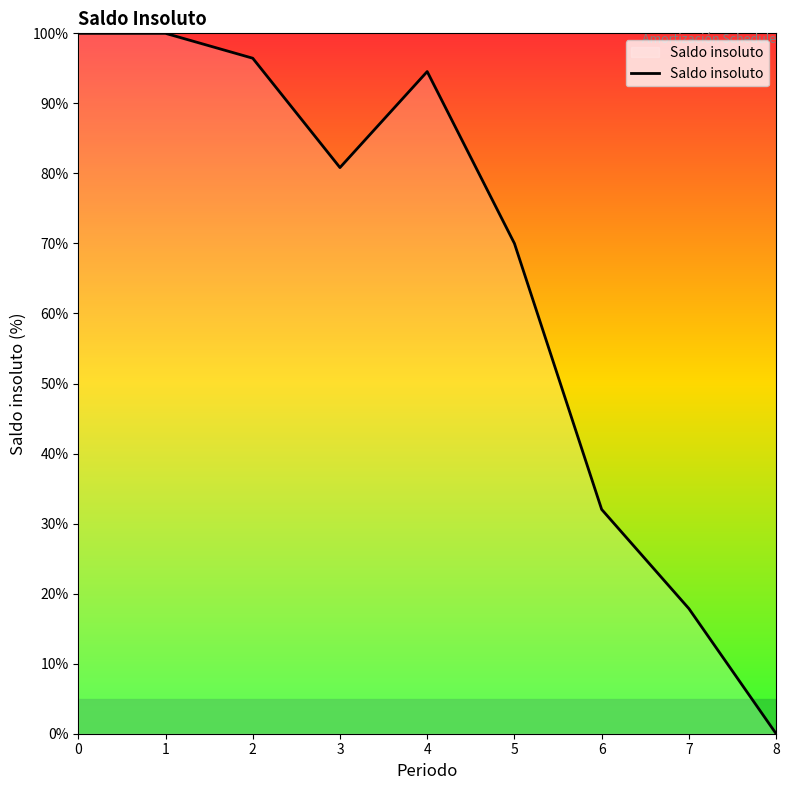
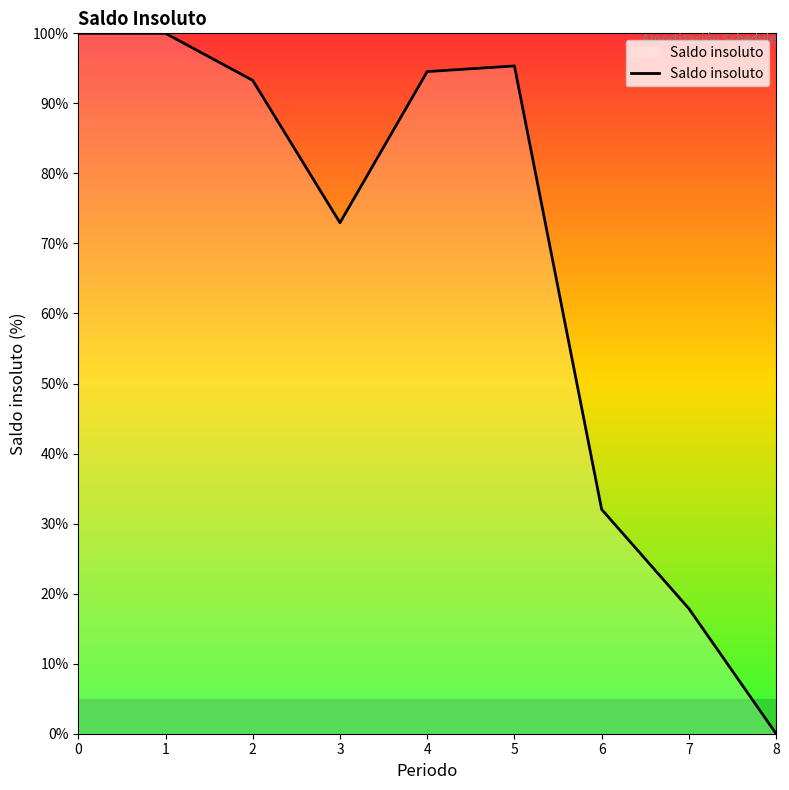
  {
    "0": "100%",
    "1": "100%",
-   "2": "96%",
-   "3": "81%",
+   "2": "93%",
+   "3": "73%",
    "4": "95%",
-   "5": "70%",
+   "5": "95%",
    "6": "32%",
    "7": "18%"
  }
